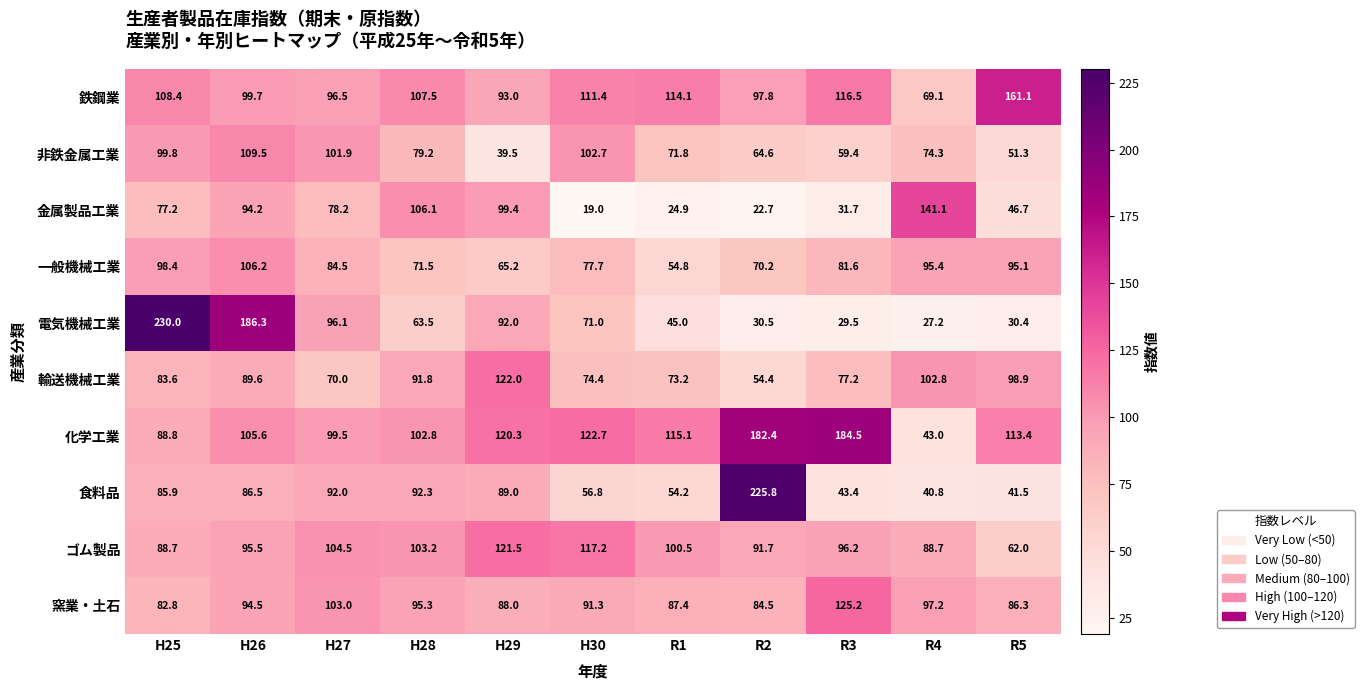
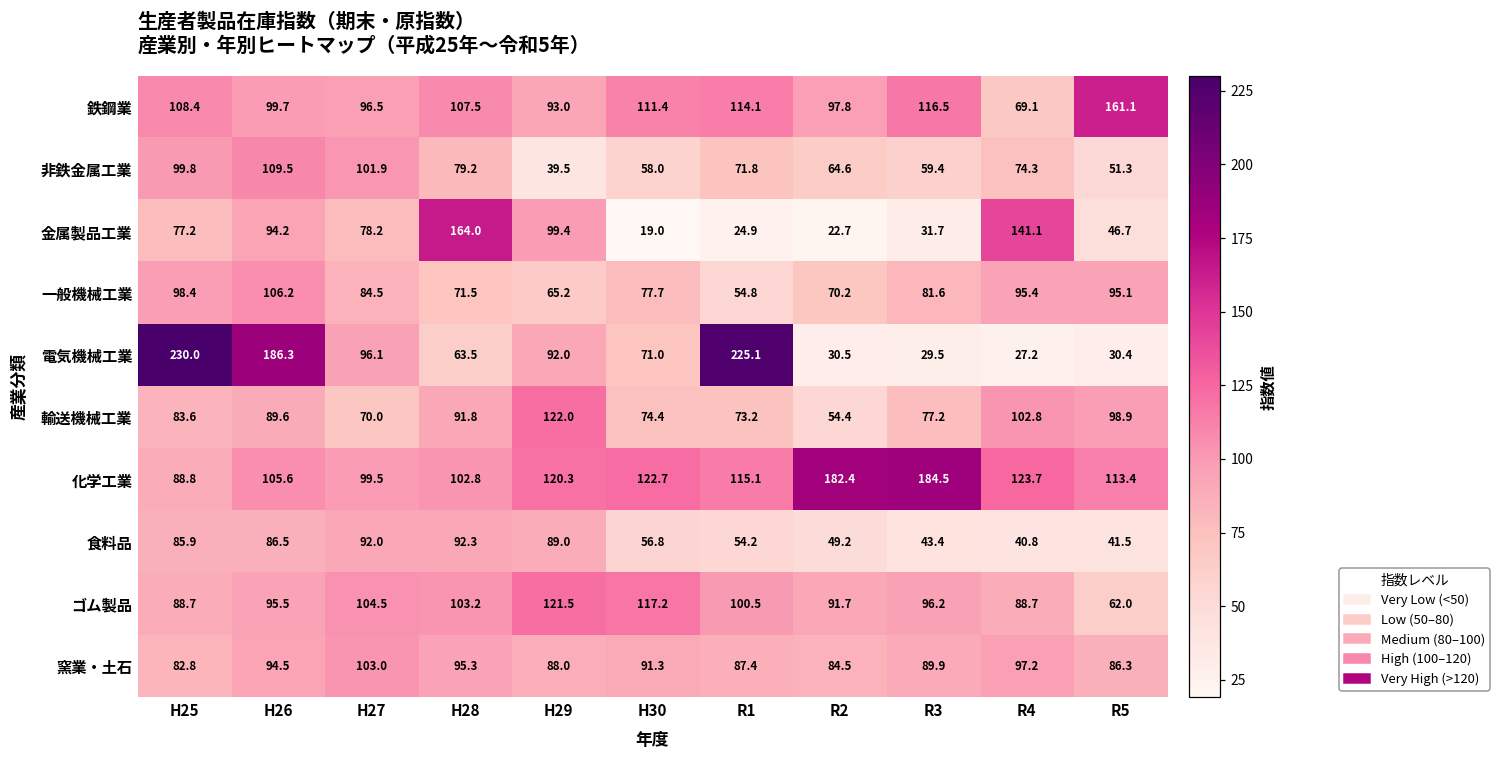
  {
    "鉄鋼業": {
      "H25": 108.4,
      "H26": 99.7,
      "H27": 96.5,
      "H28": 107.5,
      "H29": 93.0,
      "H30": 111.4,
      "R1": 114.1,
      "R2": 97.8,
      "R3": 116.5,
      "R4": 69.1,
      "R5": 161.1
    },
    "非鉄金属工業": {
      "H25": 99.8,
      "H26": 109.5,
      "H27": 101.9,
      "H28": 79.2,
      "H29": 39.5,
-     "H30": 102.7,
+     "H30": 58.0,
      "R1": 71.8,
      "R2": 64.6,
      "R3": 59.4,
      "R4": 74.3,
      "R5": 51.3
    },
    "金属製品工業": {
      "H25": 77.2,
      "H26": 94.2,
      "H27": 78.2,
-     "H28": 106.1,
+     "H28": 164.0,
      "H29": 99.4,
      "H30": 19.0,
      "R1": 24.9,
      "R2": 22.7,
      "R3": 31.7,
      "R4": 141.1,
      "R5": 46.7
    },
    "一般機械工業": {
      "H25": 98.4,
      "H26": 106.2,
      "H27": 84.5,
      "H28": 71.5,
      "H29": 65.2,
      "H30": 77.7,
      "R1": 54.8,
      "R2": 70.2,
      "R3": 81.6,
      "R4": 95.4,
      "R5": 95.1
    },
    "電気機械工業": {
      "H25": 230.0,
      "H26": 186.3,
      "H27": 96.1,
      "H28": 63.5,
      "H29": 92.0,
      "H30": 71.0,
-     "R1": 45.0,
+     "R1": 225.1,
      "R2": 30.5,
      "R3": 29.5,
      "R4": 27.2,
      "R5": 30.4
    },
    "輸送機械工業": {
      "H25": 83.6,
      "H26": 89.6,
      "H27": 70.0,
      "H28": 91.8,
      "H29": 122.0,
      "H30": 74.4,
      "R1": 73.2,
      "R2": 54.4,
      "R3": 77.2,
      "R4": 102.8,
      "R5": 98.9
    },
    "化学工業": {
      "H25": 88.8,
      "H26": 105.6,
      "H27": 99.5,
      "H28": 102.8,
      "H29": 120.3,
      "H30": 122.7,
      "R1": 115.1,
      "R2": 182.4,
      "R3": 184.5,
-     "R4": 43.0,
+     "R4": 123.7,
      "R5": 113.4
    },
    "食料品": {
      "H25": 85.9,
      "H26": 86.5,
      "H27": 92.0,
      "H28": 92.3,
      "H29": 89.0,
      "H30": 56.8,
      "R1": 54.2,
-     "R2": 225.8,
+     "R2": 49.2,
      "R3": 43.4,
      "R4": 40.8,
      "R5": 41.5
    },
    "ゴム製品": {
      "H25": 88.7,
      "H26": 95.5,
      "H27": 104.5,
      "H28": 103.2,
      "H29": 121.5,
      "H30": 117.2,
      "R1": 100.5,
      "R2": 91.7,
      "R3": 96.2,
      "R4": 88.7,
      "R5": 62.0
    },
    "窯業・土石": {
      "H25": 82.8,
      "H26": 94.5,
      "H27": 103.0,
      "H28": 95.3,
      "H29": 88.0,
      "H30": 91.3,
      "R1": 87.4,
      "R2": 84.5,
-     "R3": 125.2,
+     "R3": 89.9,
      "R4": 97.2,
      "R5": 86.3
    }
  }
